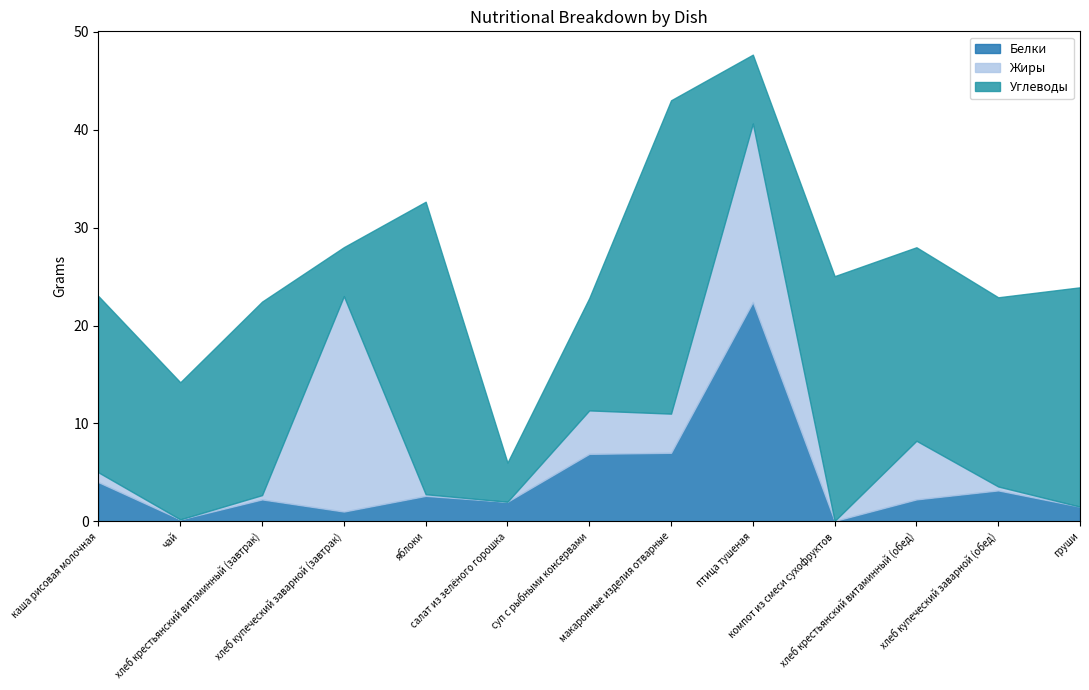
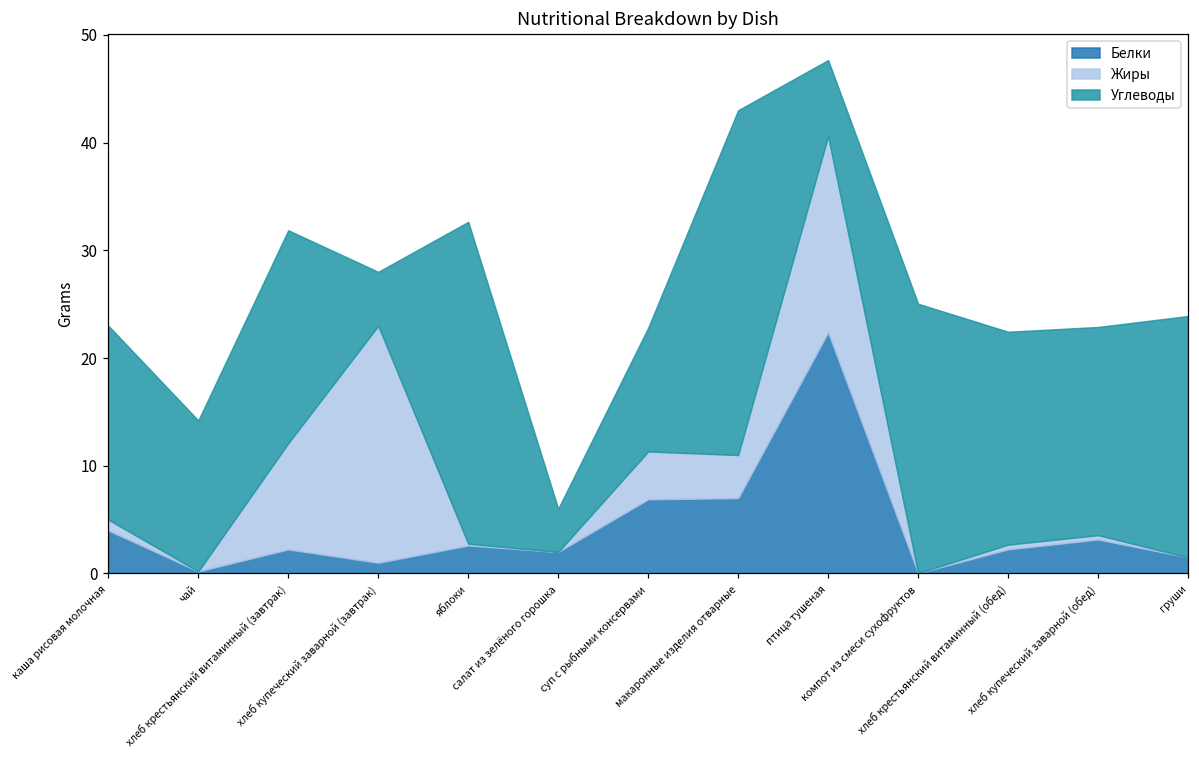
  {
    "Жиры": {
      "каша рисовая молочная": 1,
-     "хлеб крестьянский витаминный (завтрак)": 0,
+     "хлеб крестьянский витаминный (завтрак)": 10,
      "хлеб купеческий заварной (завтрак)": 22,
      "суп с рыбными консервами": 4,
      "макаронные изделия отварные": 4,
      "птица тушеная": 18,
-     "хлеб крестьянский витаминный (обед)": 6,
+     "хлеб крестьянский витаминный (обед)": 0,
      "хлеб купеческий заварной (обед)": 0
    }
  }
